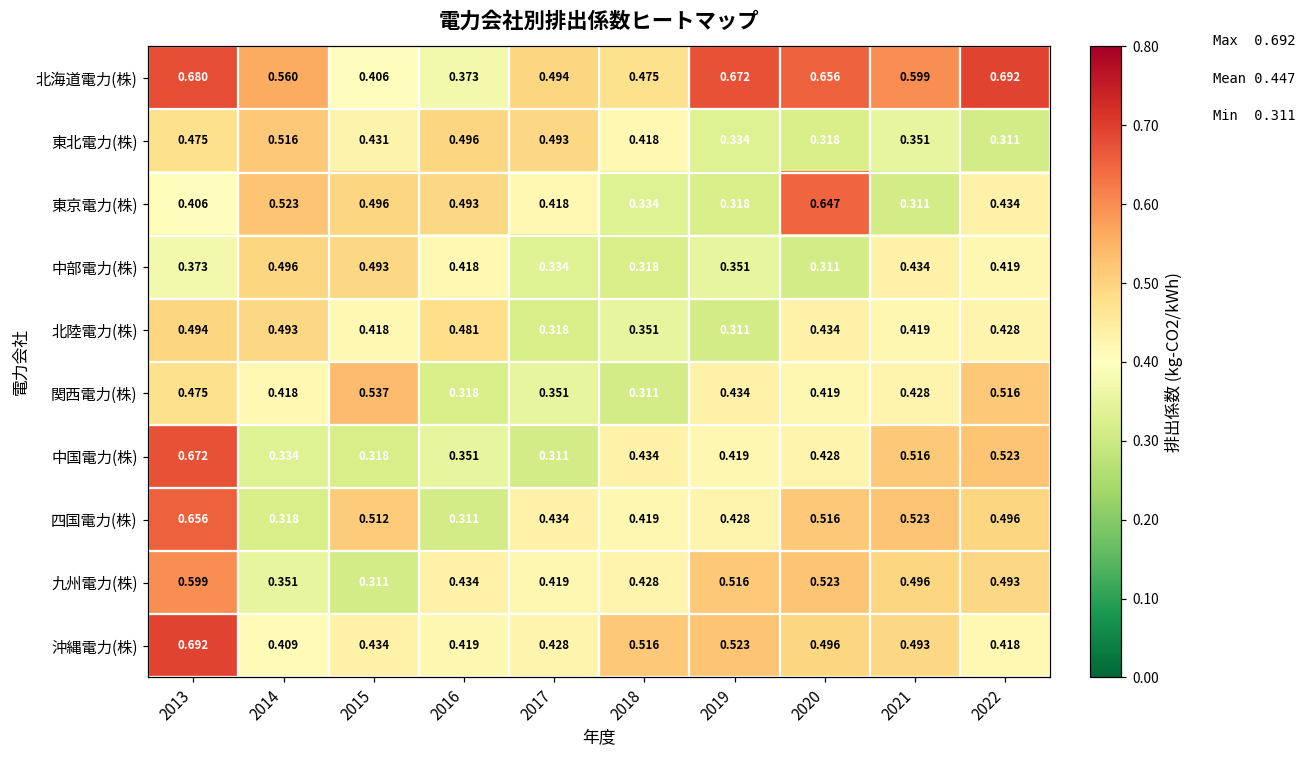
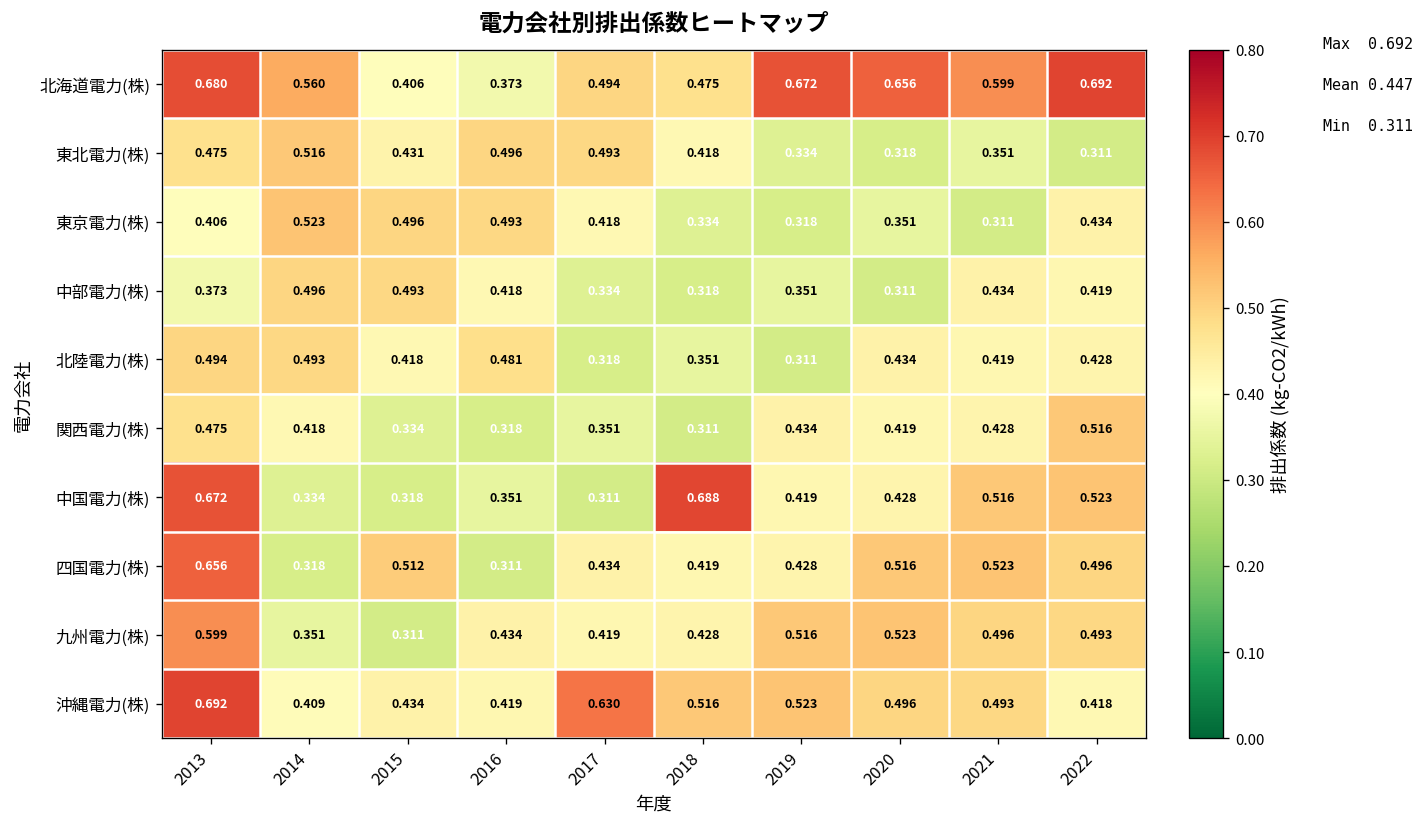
  {
    "北海道電力(株)": {
      "2013": 0.680,
      "2014": 0.560,
      "2015": 0.406,
      "2016": 0.373,
      "2017": 0.494,
      "2018": 0.475,
      "2019": 0.672,
      "2020": 0.656,
      "2021": 0.599,
      "2022": 0.692
    },
    "東北電力(株)": {
      "2013": 0.475,
      "2014": 0.516,
      "2015": 0.431,
      "2016": 0.496,
      "2017": 0.493,
      "2018": 0.418,
      "2019": 0.334,
      "2020": 0.318,
      "2021": 0.351,
      "2022": 0.311
    },
    "東京電力(株)": {
      "2013": 0.406,
      "2014": 0.523,
      "2015": 0.496,
      "2016": 0.493,
      "2017": 0.418,
      "2018": 0.334,
      "2019": 0.318,
-     "2020": 0.647,
+     "2020": 0.351,
      "2021": 0.311,
      "2022": 0.434
    },
    "中部電力(株)": {
      "2013": 0.373,
      "2014": 0.496,
      "2015": 0.493,
      "2016": 0.418,
      "2017": 0.334,
      "2018": 0.318,
      "2019": 0.351,
      "2020": 0.311,
      "2021": 0.434,
      "2022": 0.419
    },
    "北陸電力(株)": {
      "2013": 0.494,
      "2014": 0.493,
      "2015": 0.418,
      "2016": 0.481,
      "2017": 0.318,
      "2018": 0.351,
      "2019": 0.311,
      "2020": 0.434,
      "2021": 0.419,
      "2022": 0.428
    },
    "関西電力(株)": {
      "2013": 0.475,
      "2014": 0.418,
-     "2015": 0.537,
+     "2015": 0.334,
      "2016": 0.318,
      "2017": 0.351,
      "2018": 0.311,
      "2019": 0.434,
      "2020": 0.419,
      "2021": 0.428,
      "2022": 0.516
    },
    "中国電力(株)": {
      "2013": 0.672,
      "2014": 0.334,
      "2015": 0.318,
      "2016": 0.351,
      "2017": 0.311,
-     "2018": 0.434,
+     "2018": 0.688,
      "2019": 0.419,
      "2020": 0.428,
      "2021": 0.516,
      "2022": 0.523
    },
    "四国電力(株)": {
      "2013": 0.656,
      "2014": 0.318,
      "2015": 0.512,
      "2016": 0.311,
      "2017": 0.434,
      "2018": 0.419,
      "2019": 0.428,
      "2020": 0.516,
      "2021": 0.523,
      "2022": 0.496
    },
    "九州電力(株)": {
      "2013": 0.599,
      "2014": 0.351,
      "2015": 0.311,
      "2016": 0.434,
      "2017": 0.419,
      "2018": 0.428,
      "2019": 0.516,
      "2020": 0.523,
      "2021": 0.496,
      "2022": 0.493
    },
    "沖縄電力(株)": {
      "2013": 0.692,
      "2014": 0.409,
      "2015": 0.434,
      "2016": 0.419,
-     "2017": 0.428,
+     "2017": 0.630,
      "2018": 0.516,
      "2019": 0.523,
      "2020": 0.496,
      "2021": 0.493,
      "2022": 0.418
    }
  }
